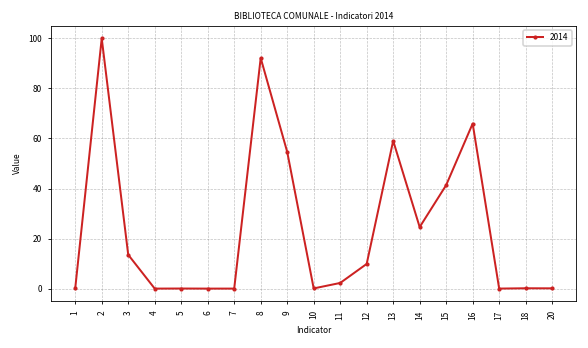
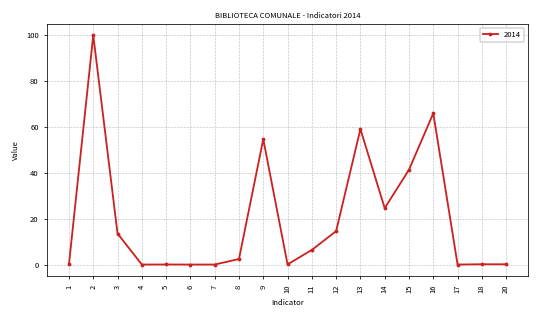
  {
    "1": 0,
    "2": 100,
    "3": 14,
    "4": 0,
    "5": 0,
    "6": 0,
    "7": 0,
-   "8": 92,
+   "8": 2,
    "9": 55,
    "10": 0,
-   "11": 2,
-   "12": 10,
+   "11": 6,
+   "12": 15,
    "13": 59,
    "14": 25,
    "15": 41,
    "16": 66,
    "17": 0,
    "18": 0,
    "20": 0
  }
